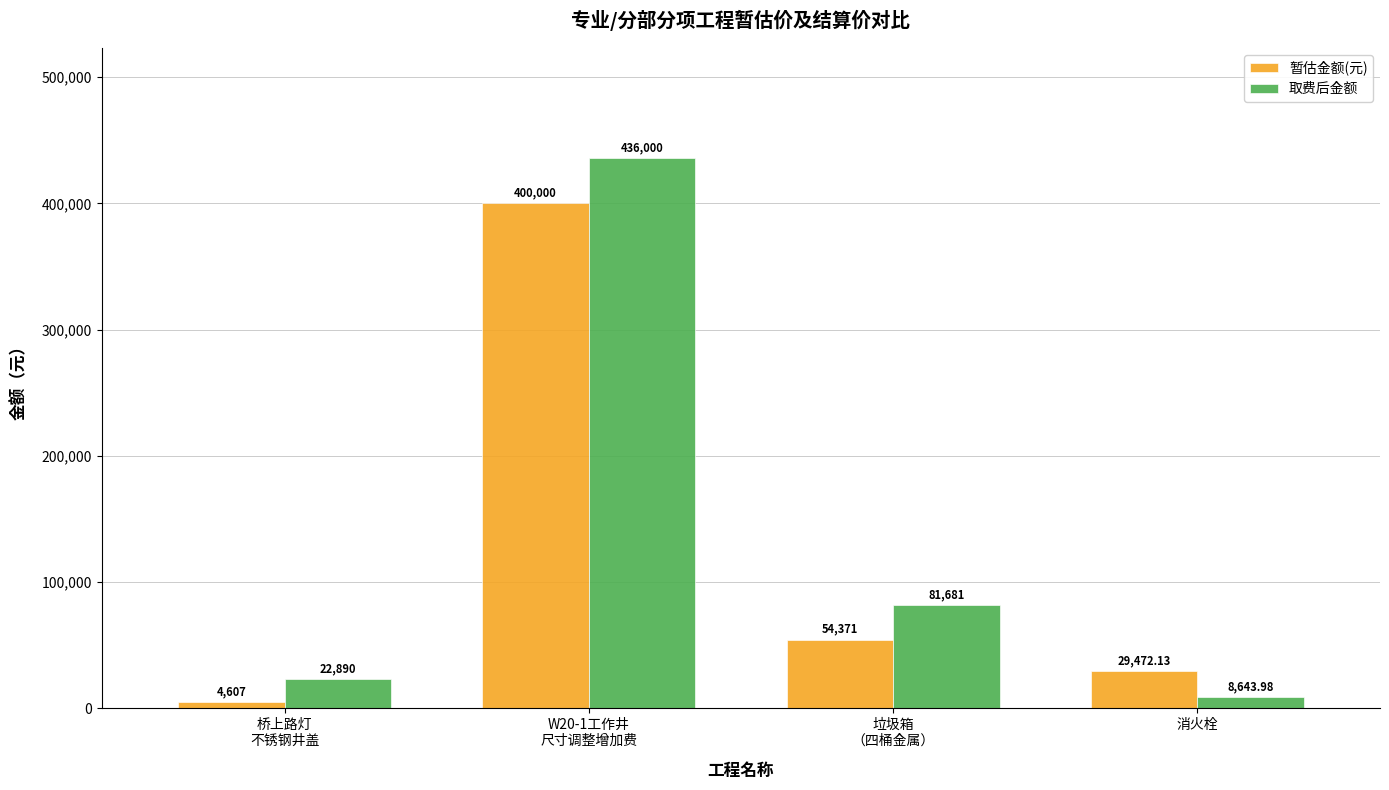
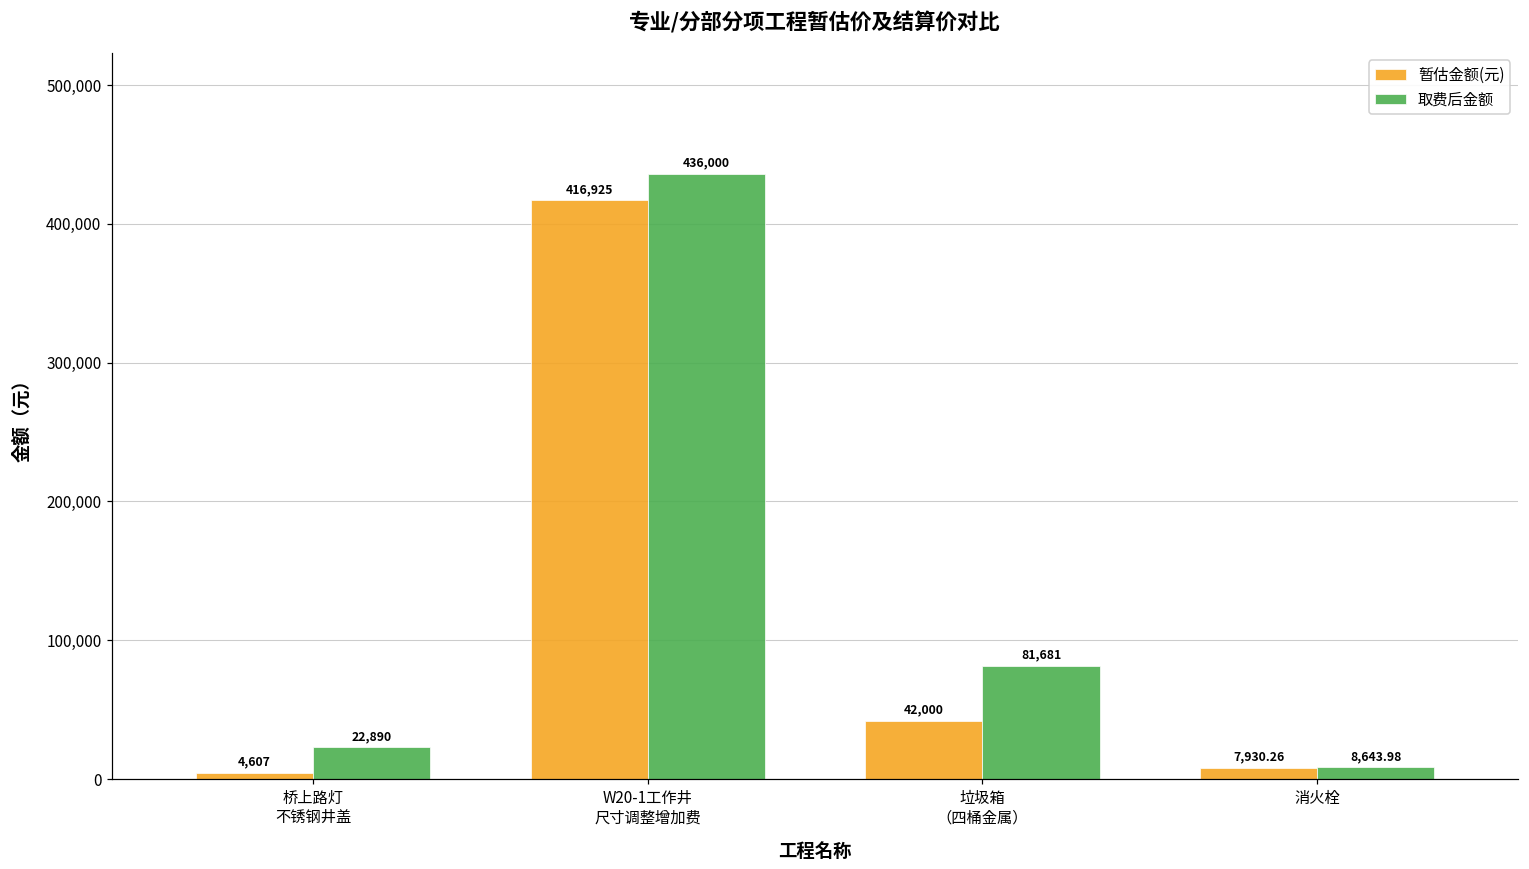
  {
    "暂估金额(元)": {
      "桥上路灯 不锈钢井盖": "4,607",
-     "W20-1工作井 尺寸调整增加费": "400,000",
-     "垃圾箱 （四桶金属）": "54,371",
-     "消火栓": "29,472.13"
+     "W20-1工作井 尺寸调整增加费": "416,925",
+     "垃圾箱 （四桶金属）": "42,000",
+     "消火栓": "7,930.26"
    },
    "取费后金额": {
      "桥上路灯 不锈钢井盖": "22,890",
      "W20-1工作井 尺寸调整增加费": "436,000",
      "垃圾箱 （四桶金属）": "81,681",
      "消火栓": "8,643.98"
    }
  }
